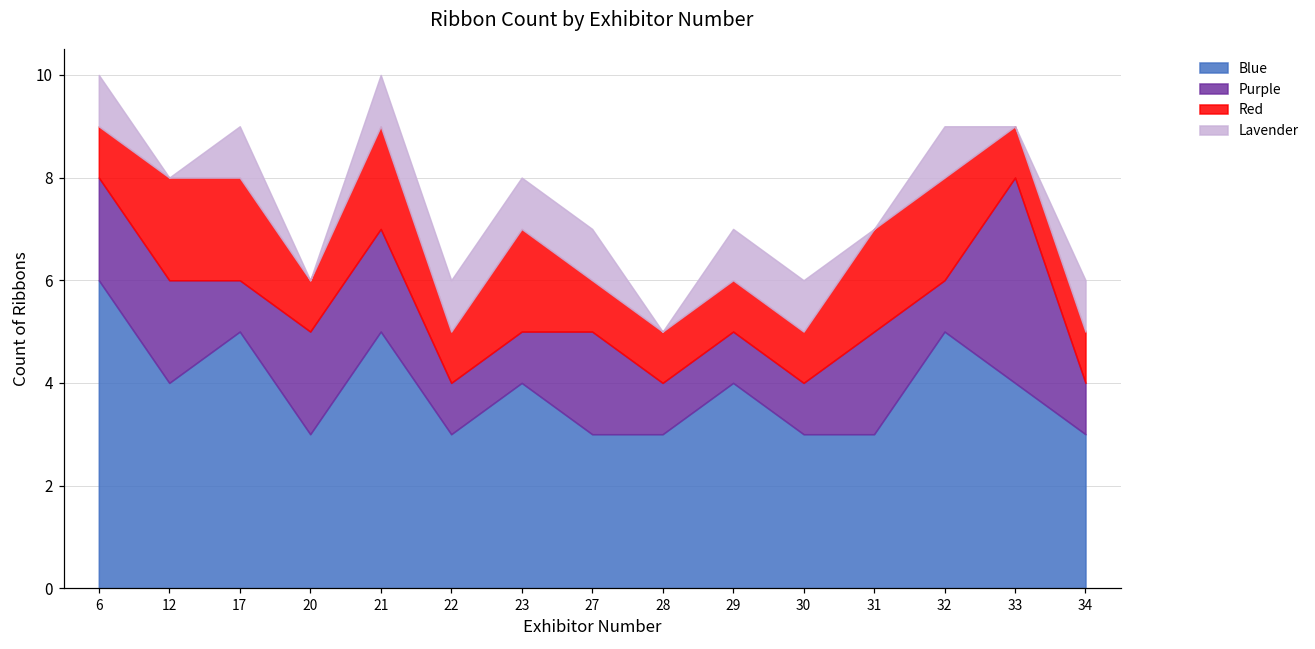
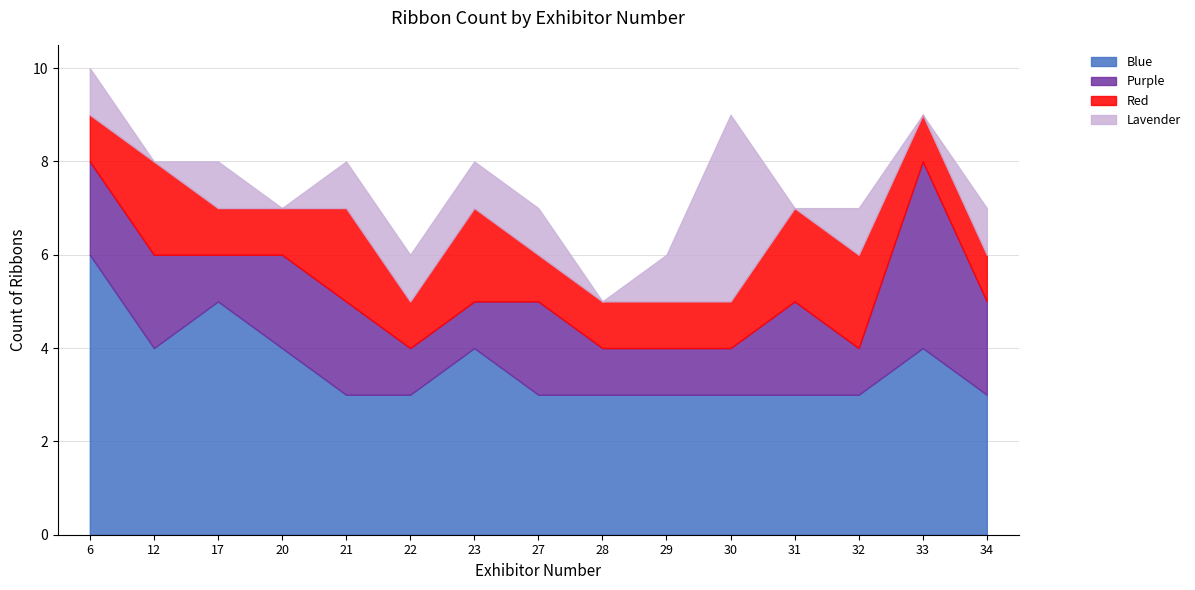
  {
    "Blue": {
      "6": 6,
      "12": 4,
      "17": 5,
-     "20": 3,
-     "21": 5,
+     "20": 4,
+     "21": 3,
      "22": 3,
      "23": 4,
      "27": 3,
      "28": 3,
-     "29": 4,
+     "29": 3,
      "30": 3,
      "31": 3,
-     "32": 5,
+     "32": 3,
      "33": 4,
      "34": 3
    },
    "Purple": {
      "6": 2,
      "12": 2,
      "17": 1,
      "20": 2,
      "21": 2,
      "22": 1,
      "23": 1,
      "27": 2,
      "28": 1,
      "29": 1,
      "30": 1,
      "31": 2,
      "32": 1,
      "33": 4,
-     "34": 1
+     "34": 2
    },
    "Red": {
      "6": 1,
-     "17": 2,
+     "17": 1,
      "21": 2,
      "22": 1,
      "23": 2,
      "27": 1,
      "29": 1,
      "30": 1,
      "32": 2,
      "34": 1
    },
    "Lavender": {
      "6": 1,
      "17": 1,
      "21": 1,
      "22": 1,
      "23": 1,
      "27": 1,
      "29": 1,
-     "30": 1,
+     "30": 4,
      "32": 1,
      "34": 1
    }
  }
